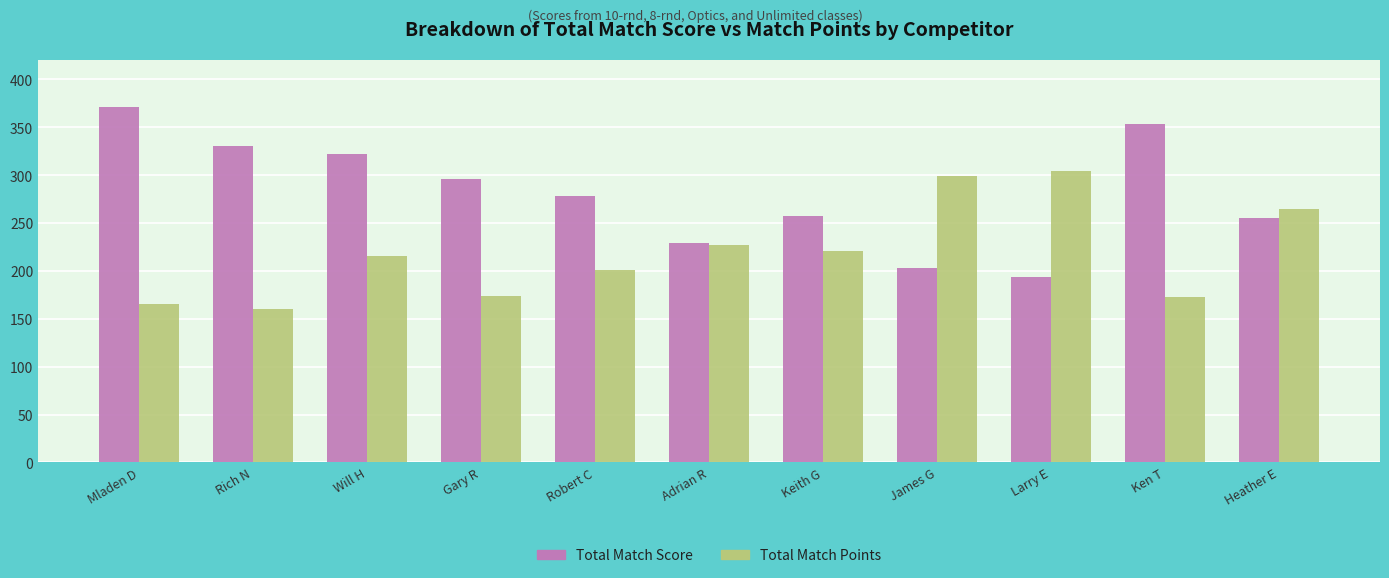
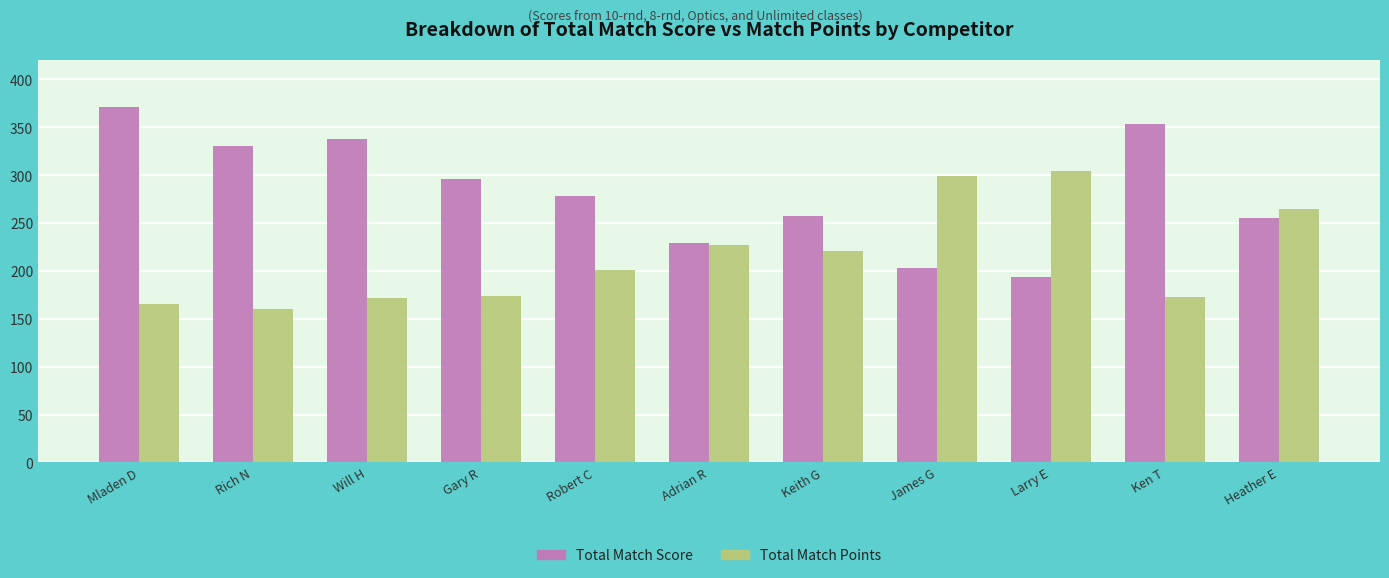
  {
    "Total Match Score": {
      "Mladen D": 370,
      "Rich N": 330,
-     "Will H": 320,
+     "Will H": 340,
      "Gary R": 300,
      "Robert C": 280,
      "Adrian R": 230,
      "Keith G": 260,
      "James G": 200,
      "Larry E": 190,
      "Ken T": 350,
      "Heather E": 260
    },
    "Total Match Points": {
      "Mladen D": 170,
      "Rich N": 160,
-     "Will H": 220,
+     "Will H": 170,
      "Gary R": 170,
      "Robert C": 200,
      "Adrian R": 230,
      "Keith G": 220,
      "James G": 300,
      "Larry E": 300,
      "Ken T": 170,
      "Heather E": 260
    }
  }
